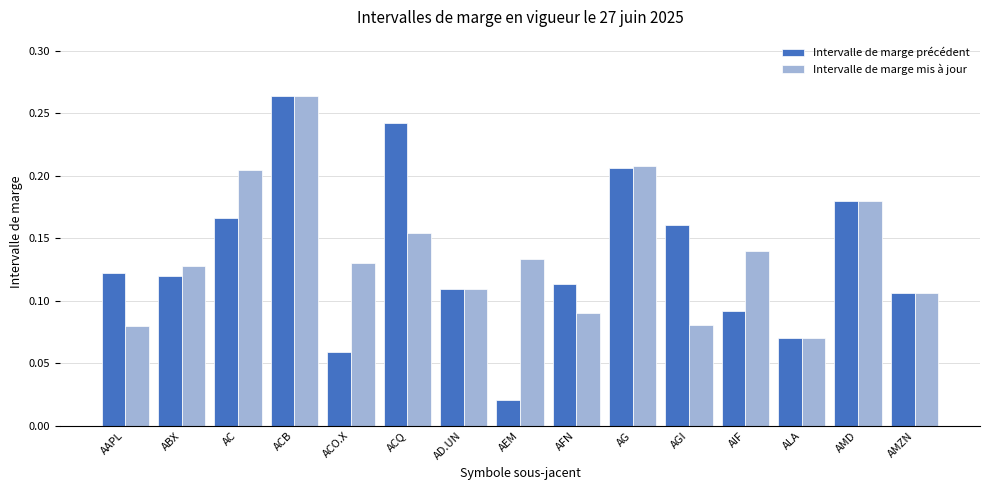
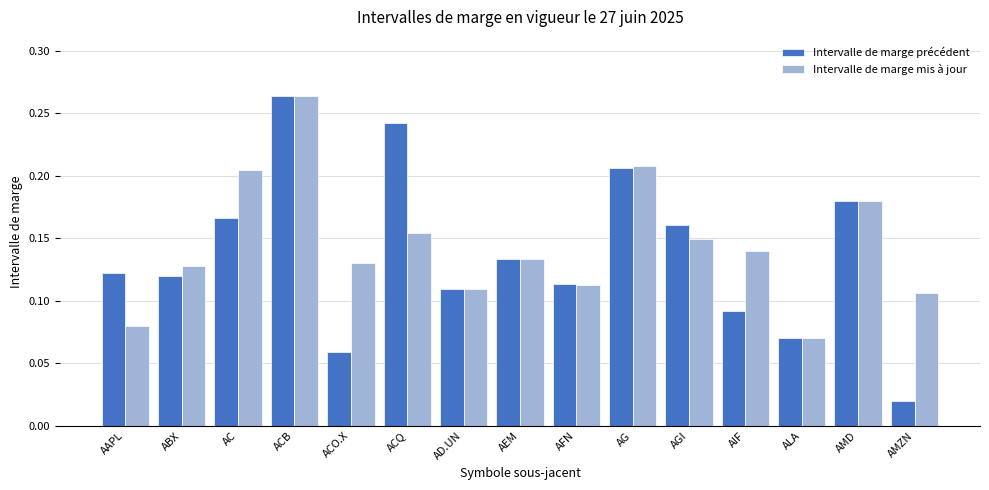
  {
    "Intervalle de marge précédent": {
      "AAPL": 0.122,
      "ABX": 0.119,
      "AC": 0.166,
      "ACB": 0.264,
      "ACO.X": 0.059,
      "ACQ": 0.242,
      "AD.UN": 0.110,
-     "AEM": 0.020,
+     "AEM": 0.133,
      "AFN": 0.113,
      "AG": 0.206,
      "AGI": 0.160,
      "AIF": 0.092,
      "ALA": 0.070,
      "AMD": 0.180,
-     "AMZN": 0.106
+     "AMZN": 0.020
    },
    "Intervalle de marge mis à jour": {
      "AAPL": 0.080,
      "ABX": 0.128,
      "AC": 0.204,
      "ACB": 0.264,
      "ACO.X": 0.130,
      "ACQ": 0.154,
      "AD.UN": 0.110,
      "AEM": 0.133,
-     "AFN": 0.090,
+     "AFN": 0.113,
      "AG": 0.208,
-     "AGI": 0.081,
+     "AGI": 0.149,
      "AIF": 0.139,
      "ALA": 0.070,
      "AMD": 0.180,
      "AMZN": 0.106
    }
  }
